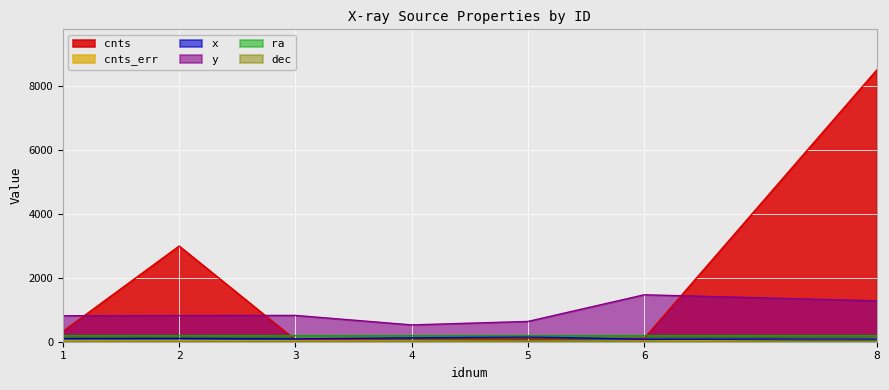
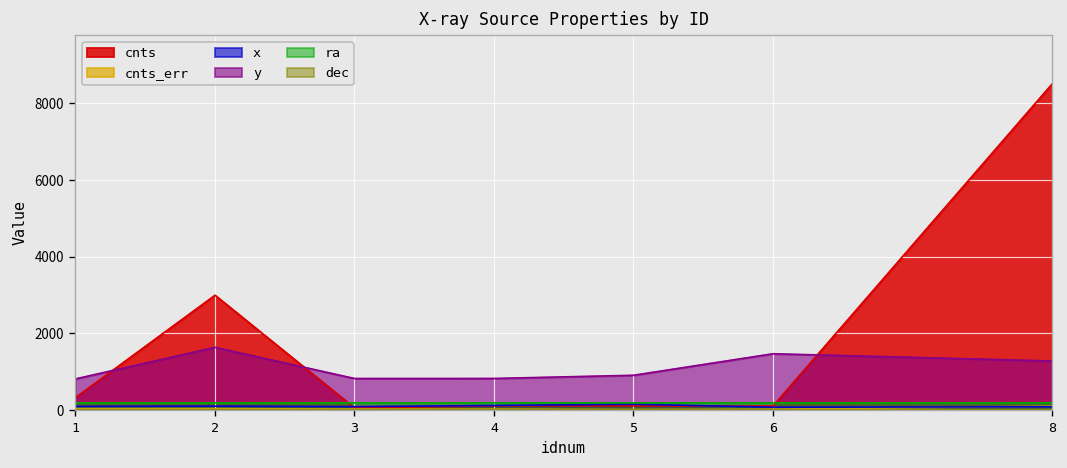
  {
    "cnts": {
      "1": 300,
      "2": 3000,
      "8": 8500
    },
    "y": {
      "1": 800,
-     "2": 800,
+     "2": 1600,
      "3": 800,
-     "4": 500,
-     "5": 600,
+     "4": 800,
+     "5": 900,
      "6": 1500,
      "8": 1300
    },
    "ra": {
      "1": 200,
      "2": 200,
      "3": 200,
      "6": 200,
      "8": 200
    }
  }
